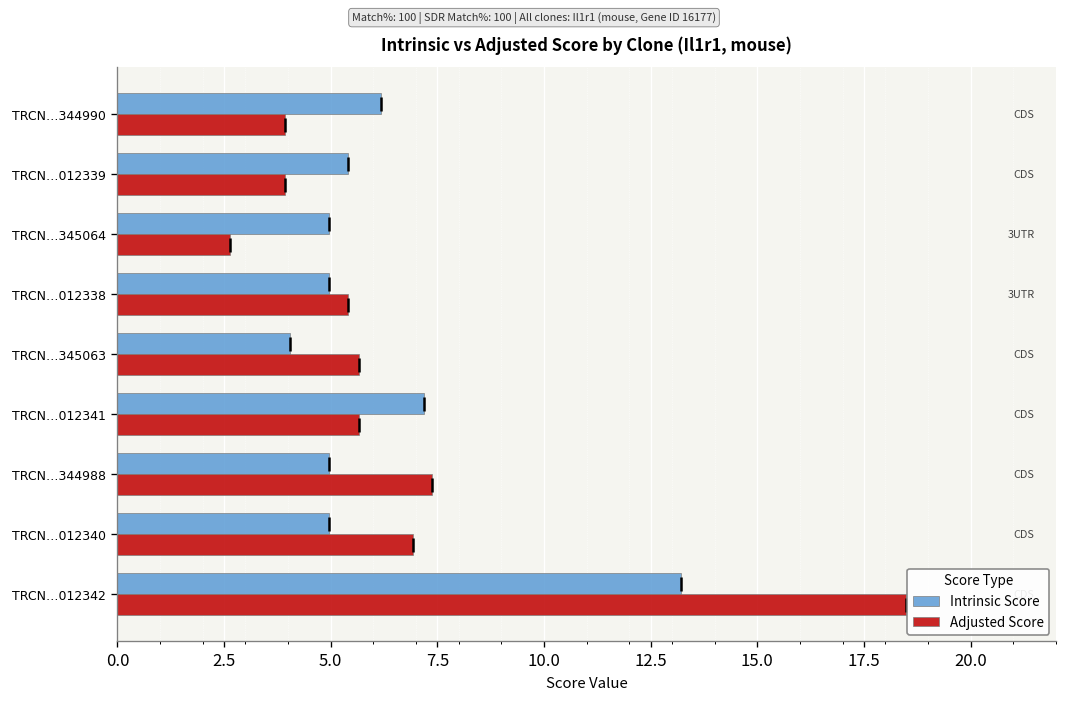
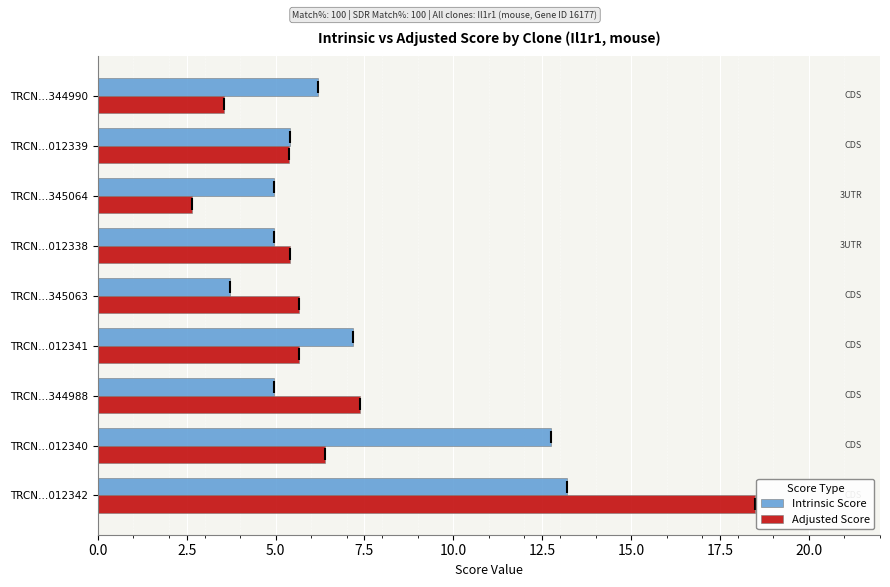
  {
    "Intrinsic Score": {
      "TRCN…344990": 6.2,
      "TRCN…012339": 5.4,
      "TRCN…345064": 5.0,
      "TRCN…012338": 5.0,
-     "TRCN…345063": 4.1,
+     "TRCN…345063": 3.7,
      "TRCN…012341": 7.2,
      "TRCN…344988": 5.0,
-     "TRCN…012340": 5.0,
+     "TRCN…012340": 12.7,
      "TRCN…012342": 13.2
    },
    "Adjusted Score": {
-     "TRCN…344990": 3.9,
-     "TRCN…012339": 3.9,
+     "TRCN…344990": 3.5,
+     "TRCN…012339": 5.4,
      "TRCN…345064": 2.6,
      "TRCN…012338": 5.4,
      "TRCN…345063": 5.7,
      "TRCN…012341": 5.7,
      "TRCN…344988": 7.4,
-     "TRCN…012340": 6.9,
+     "TRCN…012340": 6.4,
      "TRCN…012342": 18.5
    }
  }
